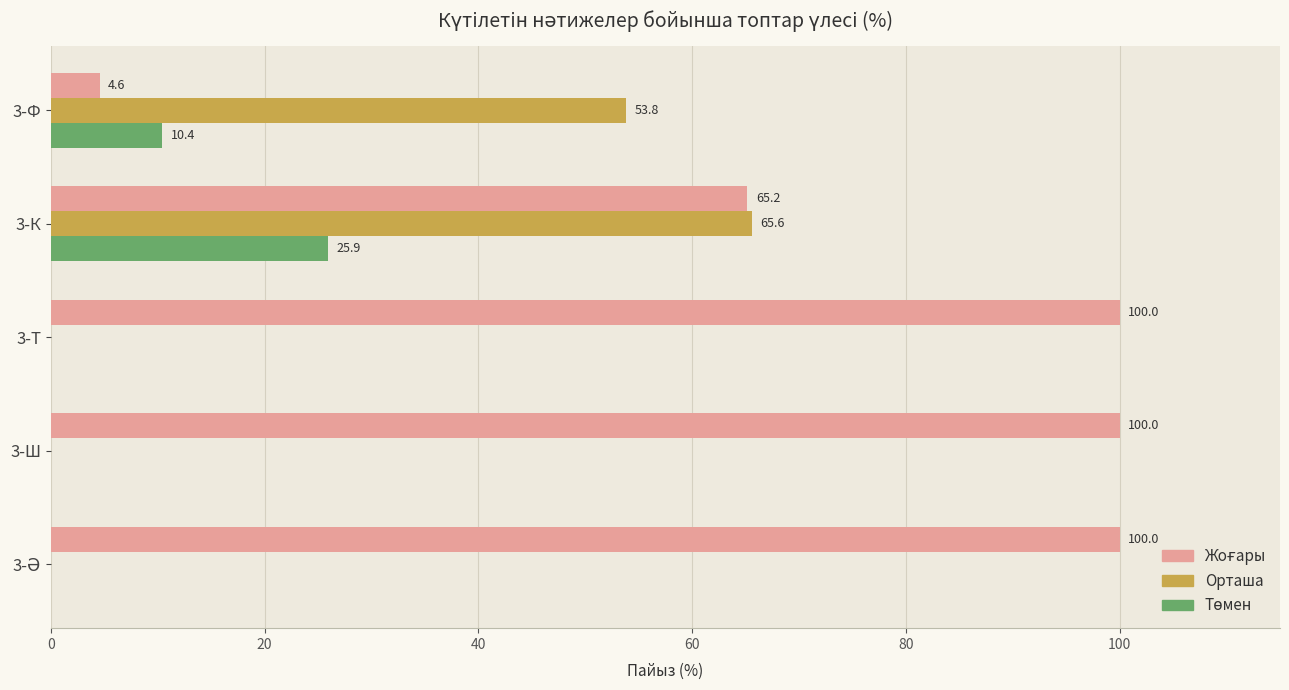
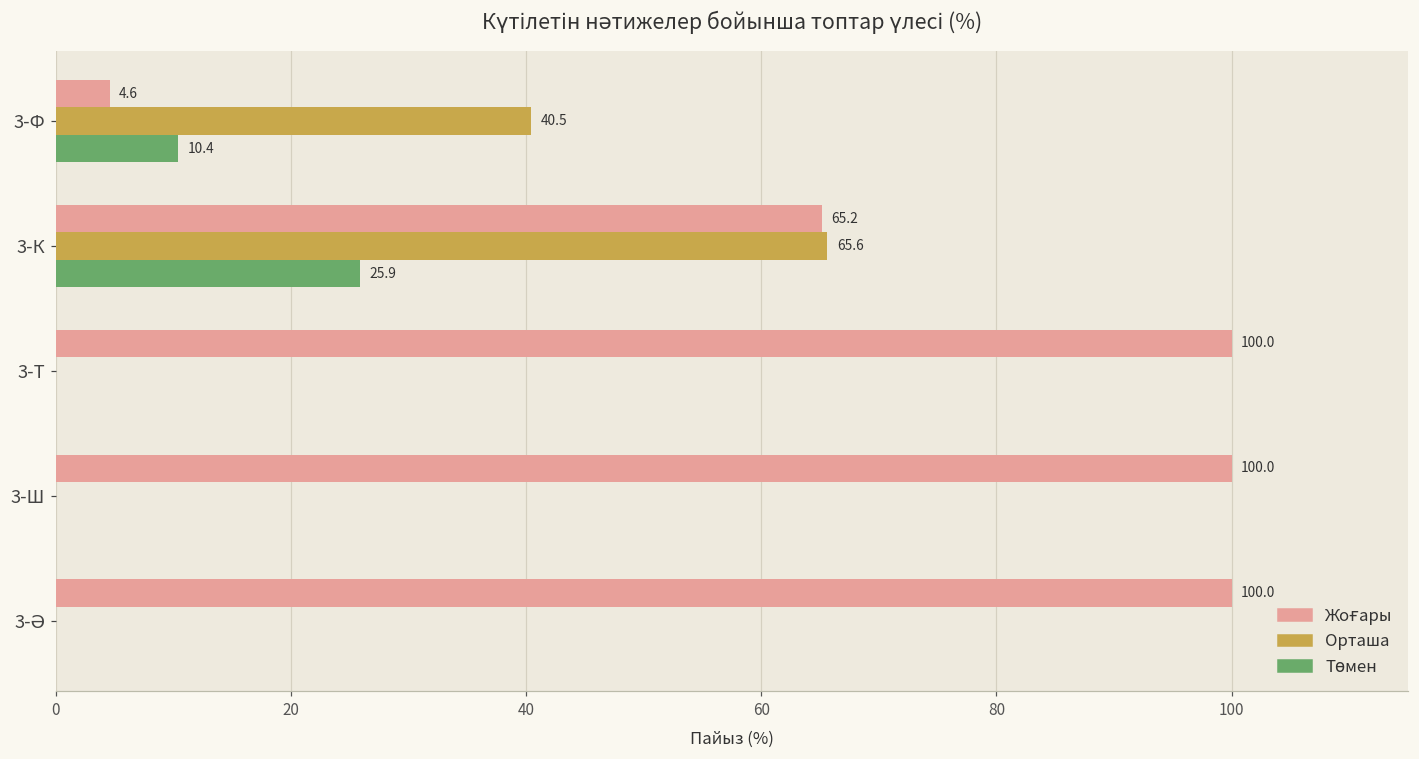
  {
    "Жоғары": {
      "3-Ф": 4.6,
      "3-К": 65.2,
      "3-Т": 100.0,
      "3-Ш": 100.0,
      "3-Ә": 100.0
    },
    "Орташа": {
-     "3-Ф": 53.8,
+     "3-Ф": 40.5,
      "3-К": 65.6
    },
    "Төмен": {
      "3-Ф": 10.4,
      "3-К": 25.9
    }
  }
